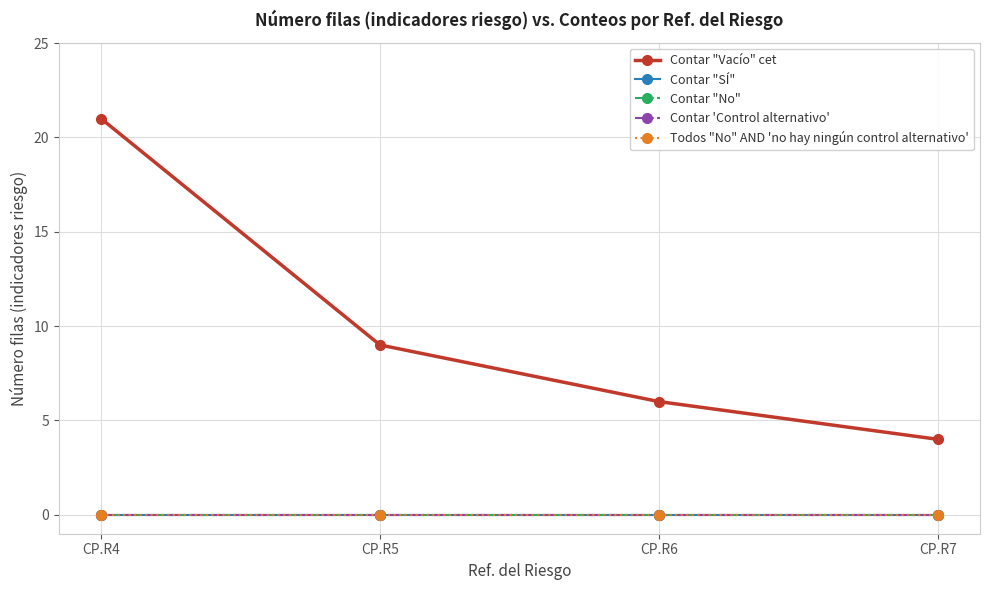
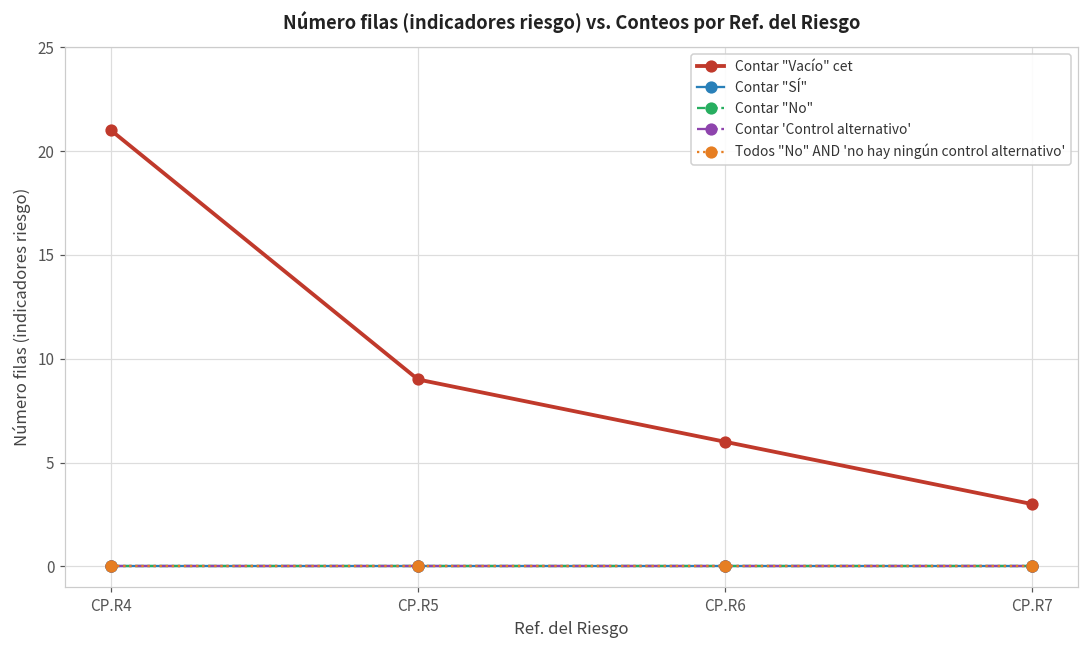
  {
    "Contar \"Vacío\" cet": {
      "CP.R4": 21,
      "CP.R5": 9,
      "CP.R6": 6,
-     "CP.R7": 4
+     "CP.R7": 3
    },
    "Todos \"No\" AND 'no hay ningún control alternativo'": {
      "CP.R4": 0,
      "CP.R5": 0,
      "CP.R6": 0,
      "CP.R7": 0
    }
  }
